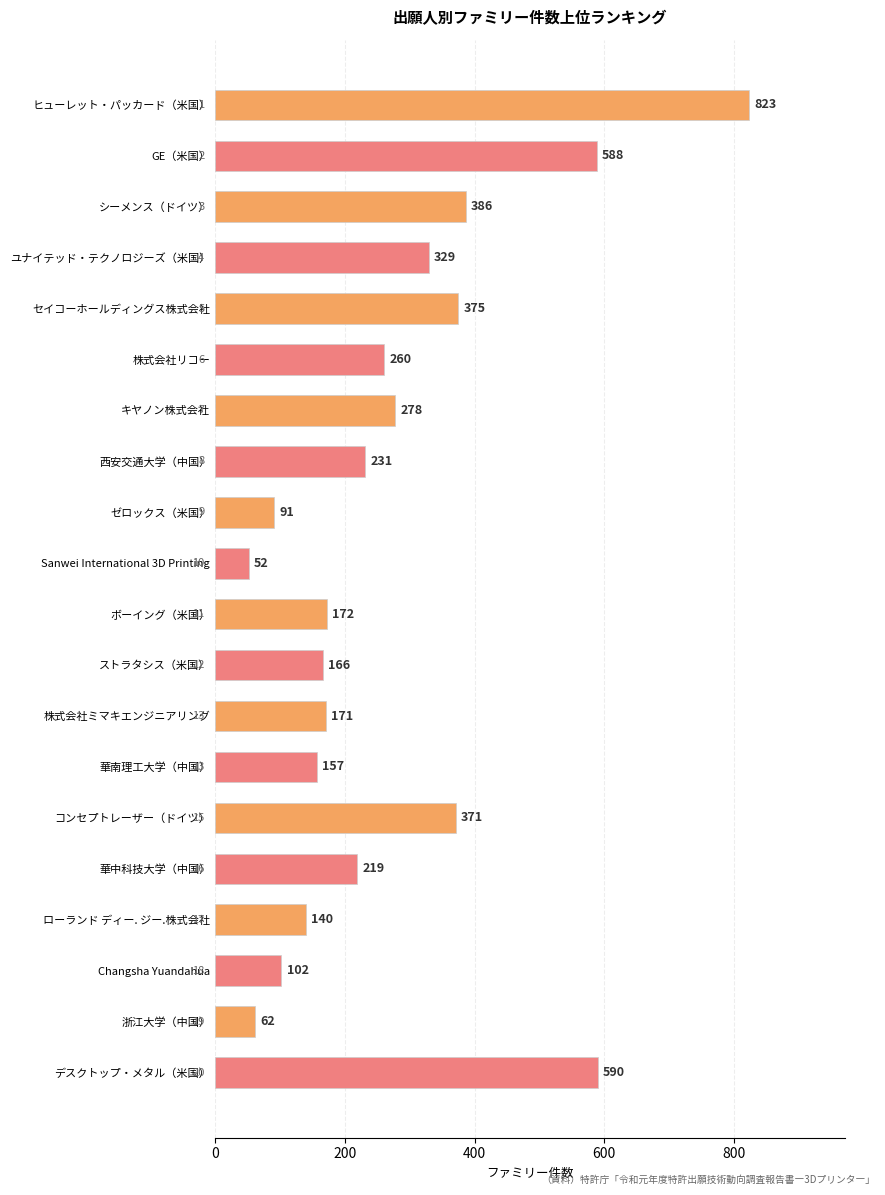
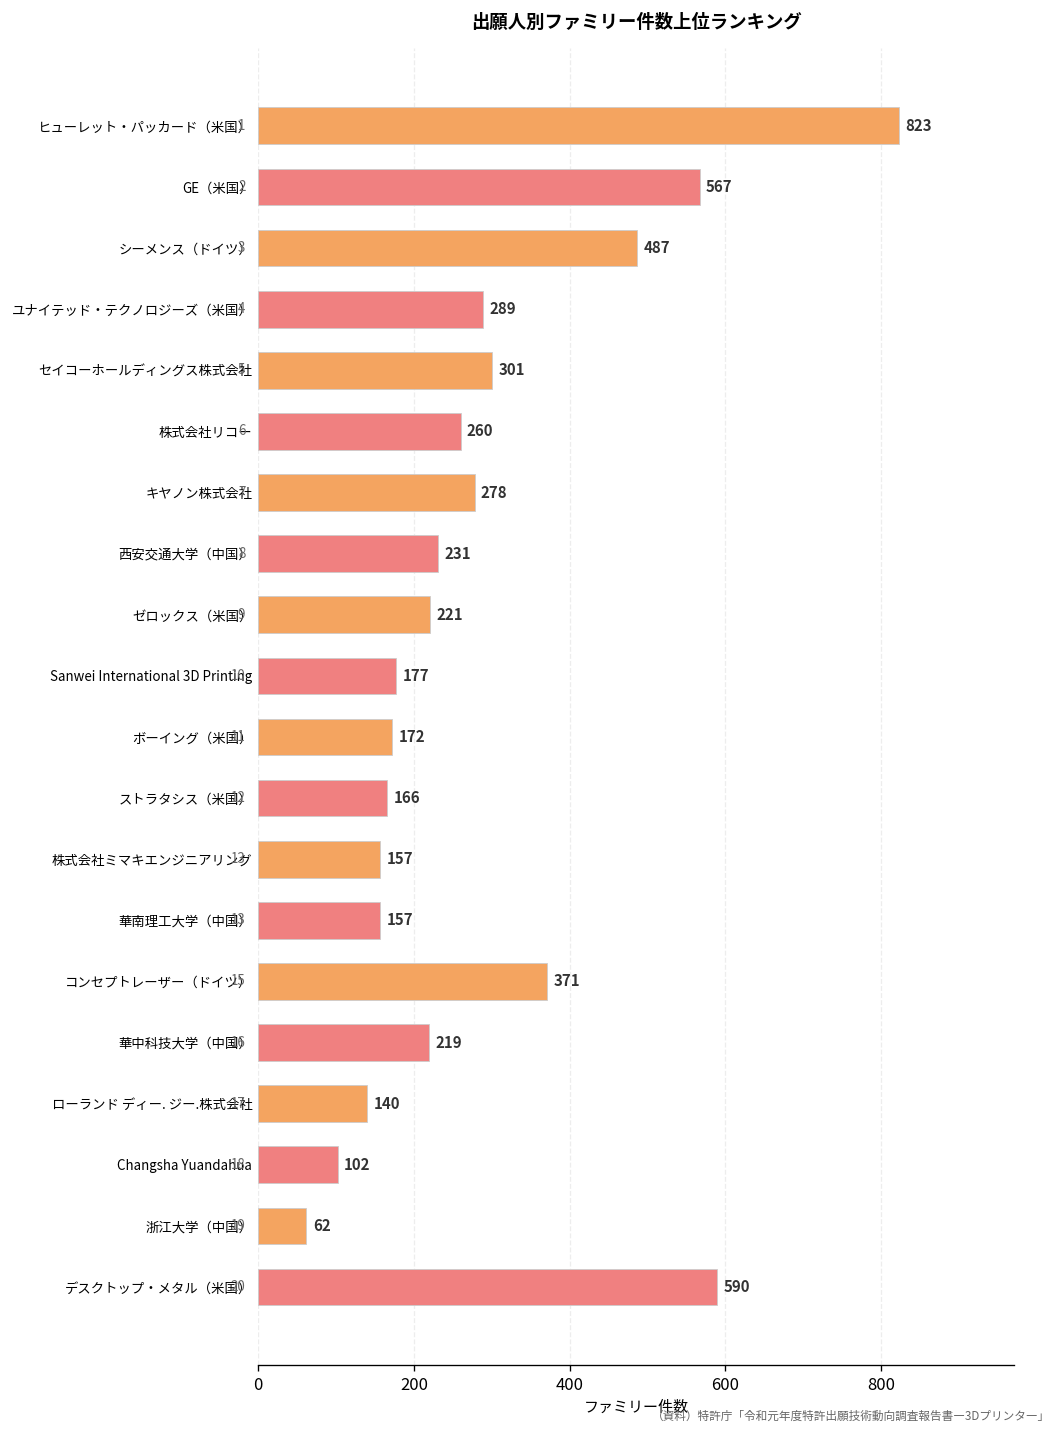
  {
    "ヒューレット・パッカード（米国）": 823,
-   "GE（米国）": 588,
-   "シーメンス（ドイツ）": 386,
-   "ユナイテッド・テクノロジーズ（米国）": 329,
-   "セイコーホールディングス株式会社": 375,
+   "GE（米国）": 567,
+   "シーメンス（ドイツ）": 487,
+   "ユナイテッド・テクノロジーズ（米国）": 289,
+   "セイコーホールディングス株式会社": 301,
    "株式会社リコー": 260,
    "キヤノン株式会社": 278,
    "西安交通大学（中国）": 231,
-   "ゼロックス（米国）": 91,
-   "Sanwei International 3D Printing": 52,
+   "ゼロックス（米国）": 221,
+   "Sanwei International 3D Printing": 177,
    "ボーイング（米国）": 172,
    "ストラタシス（米国）": 166,
-   "株式会社ミマキエンジニアリング": 171,
+   "株式会社ミマキエンジニアリング": 157,
    "華南理工大学（中国）": 157,
    "コンセプトレーザー（ドイツ）": 371,
    "華中科技大学（中国）": 219,
    "ローランド ディー. ジー.株式会社": 140,
    "Changsha Yuandahua": 102,
    "浙江大学（中国）": 62,
    "デスクトップ・メタル（米国）": 590
  }
